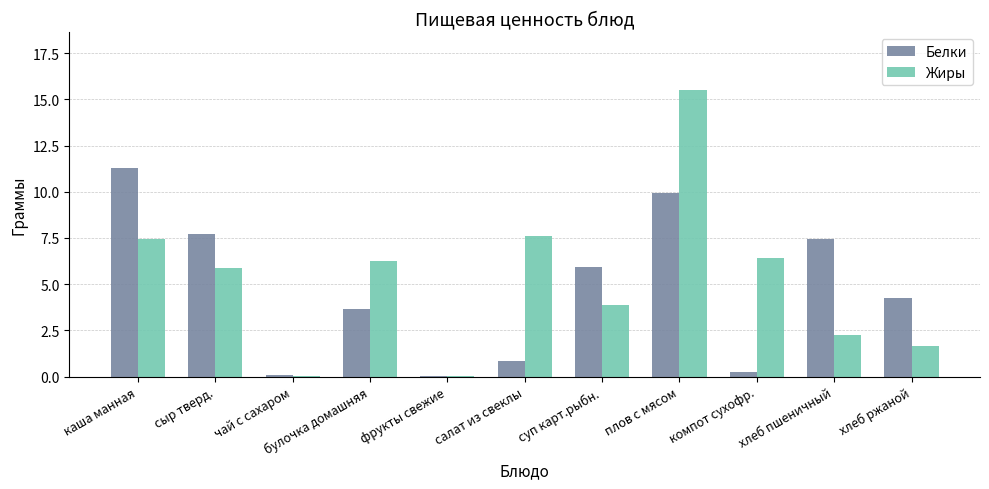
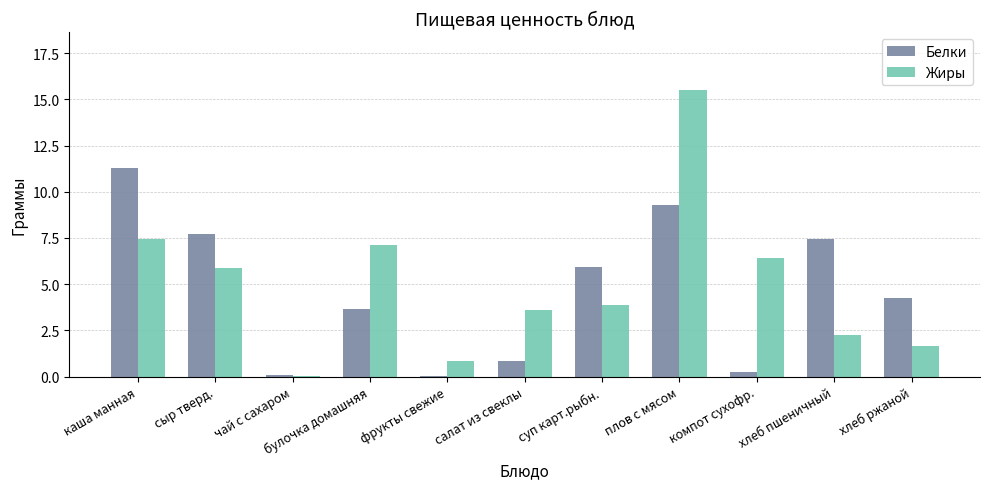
  {
    "Белки": {
      "каша манная": 11.3,
      "сыр тверд.": 7.7,
      "булочка домашняя": 3.6,
      "салат из свеклы": 0.9,
      "суп карт.рыбн.": 6.0,
-     "плов с мясом": 10.0,
+     "плов с мясом": 9.3,
      "компот сухофр.": 0.2,
      "хлеб пшеничный": 7.5,
      "хлеб ржаной": 4.3
    },
    "Жиры": {
      "каша манная": 7.4,
      "сыр тверд.": 5.9,
-     "булочка домашняя": 6.3,
-     "фрукты свежие": 0.0,
-     "салат из свеклы": 7.6,
+     "булочка домашняя": 7.1,
+     "фрукты свежие": 0.8,
+     "салат из свеклы": 3.6,
      "суп карт.рыбн.": 3.9,
      "плов с мясом": 15.5,
      "компот сухофр.": 6.4,
      "хлеб пшеничный": 2.3,
      "хлеб ржаной": 1.7
    }
  }
